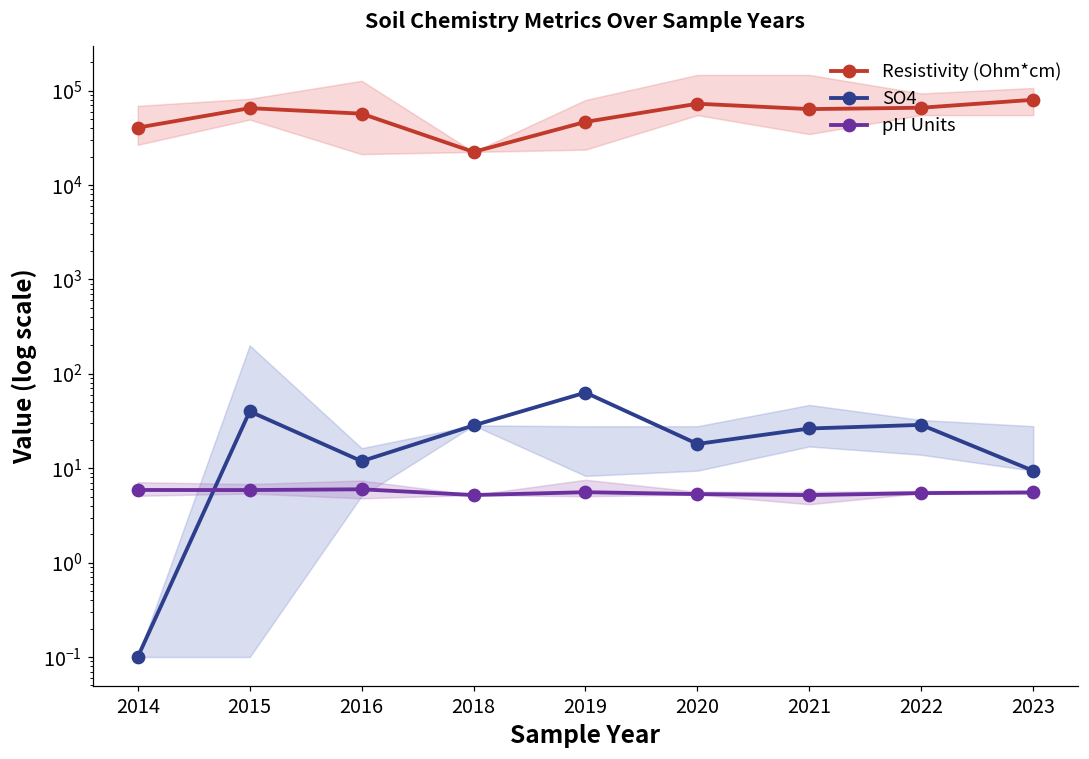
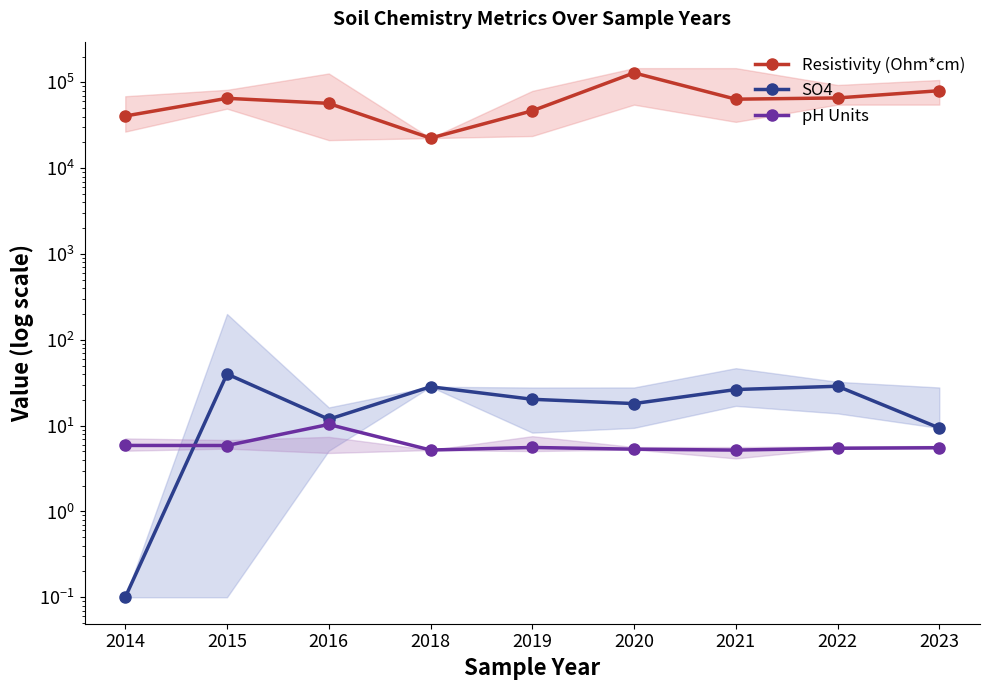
  {
    "Resistivity (Ohm*cm)": {
      "2014": 40000,
      "2015": 70000,
      "2016": 60000,
      "2019": 50000,
-     "2020": 70000,
+     "2020": 130000,
      "2021": 60000,
      "2022": 70000,
      "2023": 80000
    },
    "SO4": {
      "2015": 40,
      "2016": 12,
-     "2019": 60,
+     "2019": 20,
      "2020": 18,
      "2021": 26,
      "2022": 29,
      "2023": 9
    },
    "pH Units": {
      "2014": 6,
      "2015": 6,
-     "2016": 6,
+     "2016": 10,
      "2019": 6,
      "2021": 5
    }
  }
